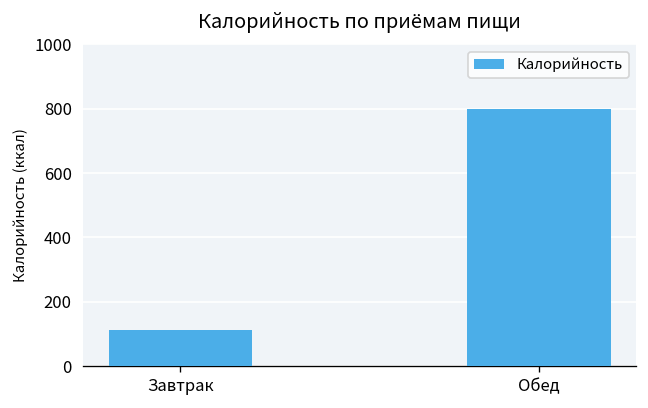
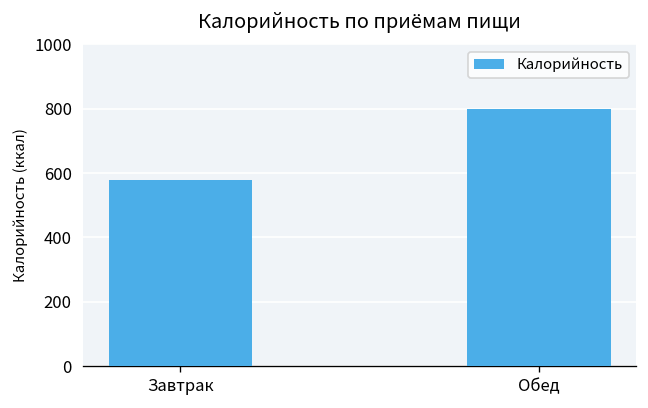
  {
-   "Завтрак": 110,
+   "Завтрак": 580,
    "Обед": 800
  }
